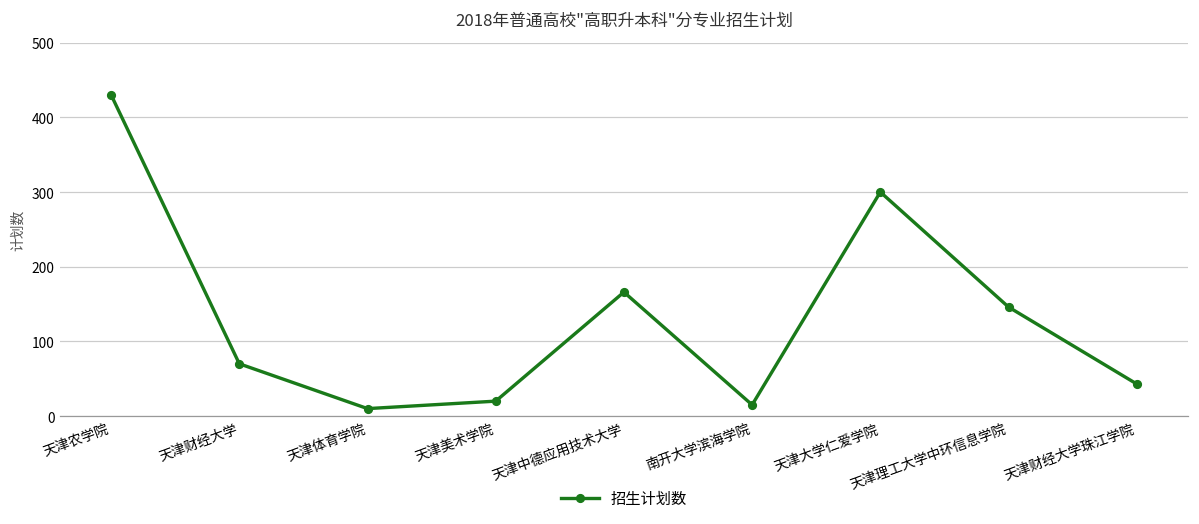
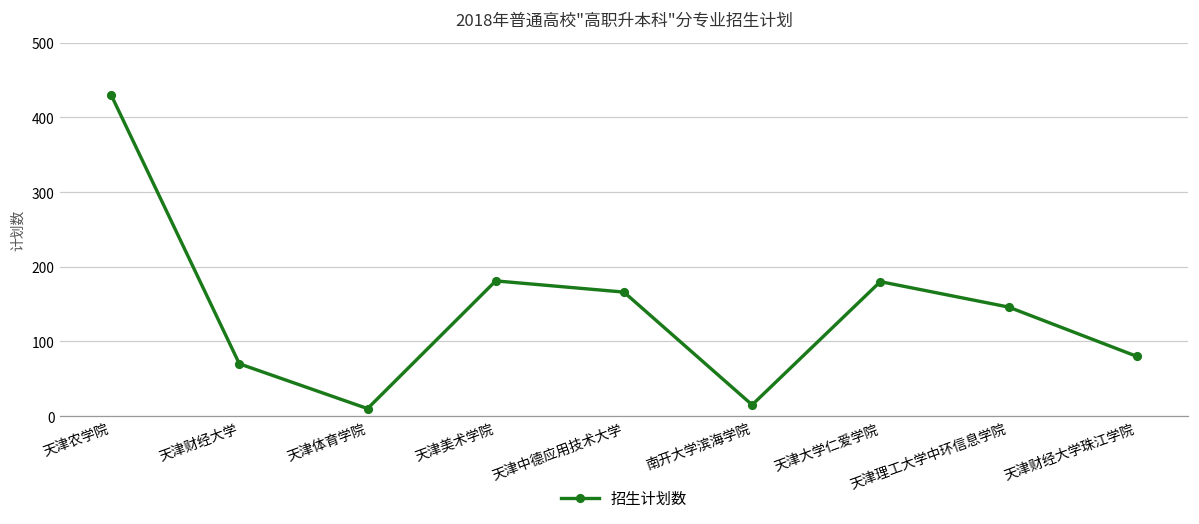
  {
    "天津农学院": 430,
    "天津财经大学": 70,
    "天津体育学院": 10,
-   "天津美术学院": 20,
+   "天津美术学院": 180,
    "天津中德应用技术大学": 170,
    "南开大学滨海学院": 20,
-   "天津大学仁爱学院": 300,
+   "天津大学仁爱学院": 180,
    "天津理工大学中环信息学院": 150,
-   "天津财经大学珠江学院": 40
+   "天津财经大学珠江学院": 80
  }
